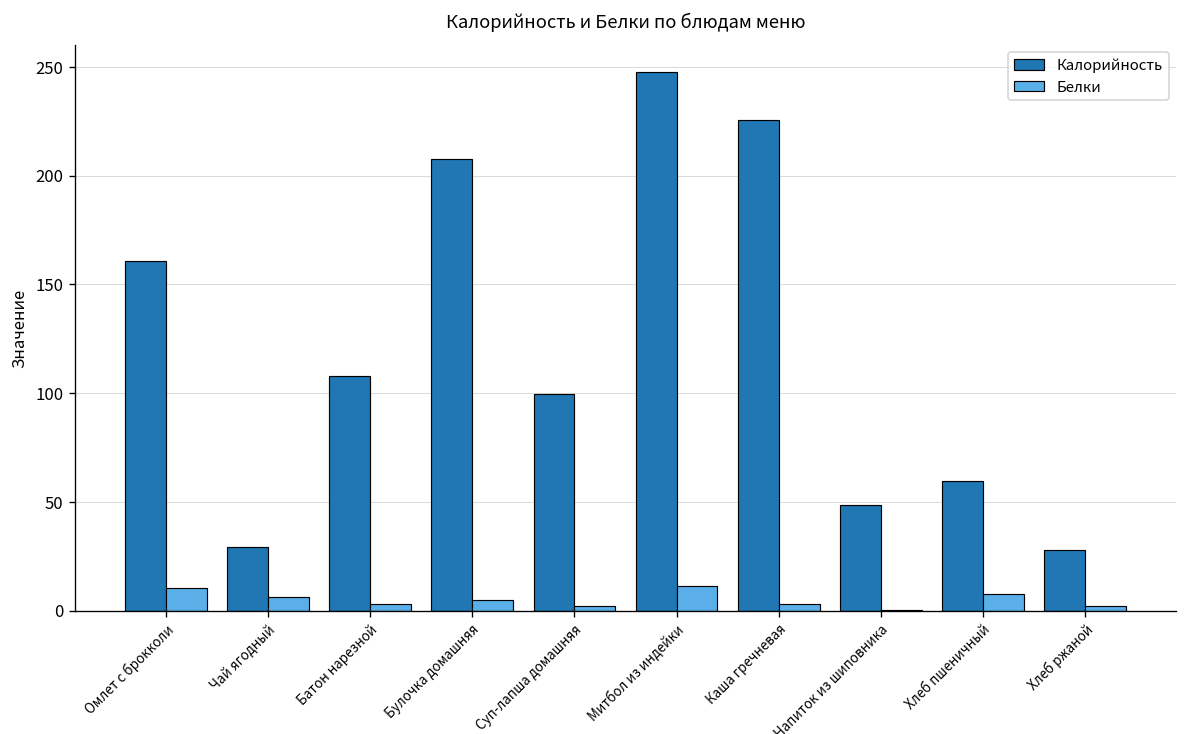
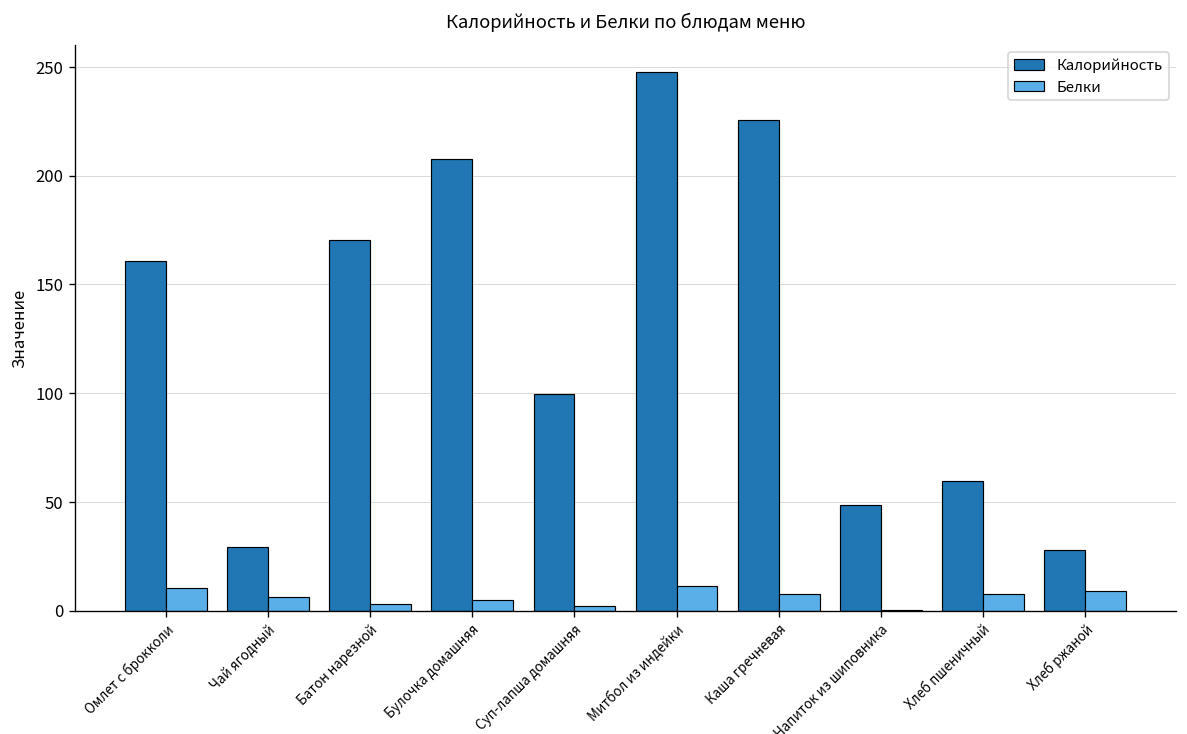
  {
    "Калорийность": {
      "Омлет с брокколи": 161,
      "Чай ягодный": 29,
-     "Батон нарезной": 108,
+     "Батон нарезной": 171,
      "Булочка домашняя": 208,
      "Суп-лапша домашняя": 100,
      "Митбол из индейки": 248,
      "Каша гречневая": 226,
      "Напиток из шиповника": 48,
      "Хлеб пшеничный": 60,
      "Хлеб ржаной": 28
    },
    "Белки": {
      "Омлет с брокколи": 10,
      "Чай ягодный": 6,
      "Батон нарезной": 3,
      "Булочка домашняя": 5,
      "Суп-лапша домашняя": 2,
      "Митбол из индейки": 11,
-     "Каша гречневая": 3,
+     "Каша гречневая": 8,
      "Хлеб пшеничный": 8,
-     "Хлеб ржаной": 2
+     "Хлеб ржаной": 9
    }
  }
